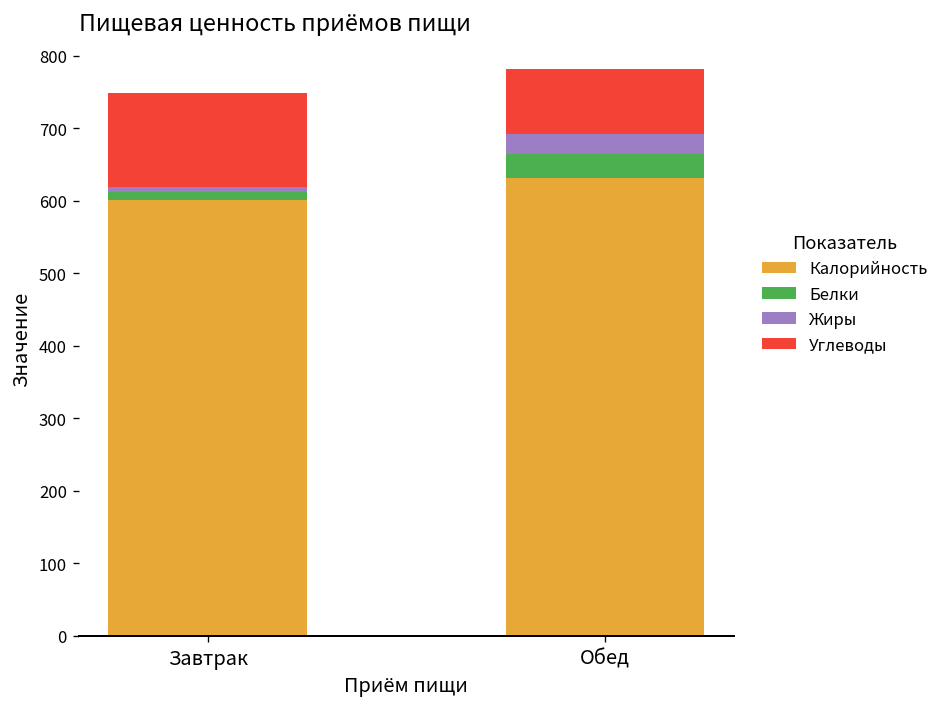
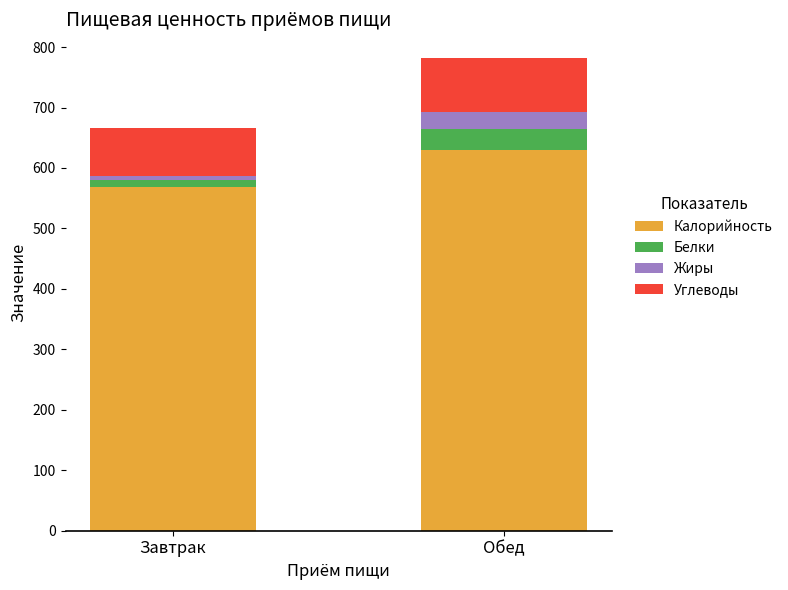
  {
    "Калорийность": {
-     "Завтрак": 600,
+     "Завтрак": 570,
      "Обед": 630
    },
    "Белки": {
      "Завтрак": 10,
      "Обед": 30
    },
    "Жиры": {
      "Завтрак": 10,
      "Обед": 30
    },
    "Углеводы": {
-     "Завтрак": 130,
+     "Завтрак": 80,
      "Обед": 90
    }
  }
